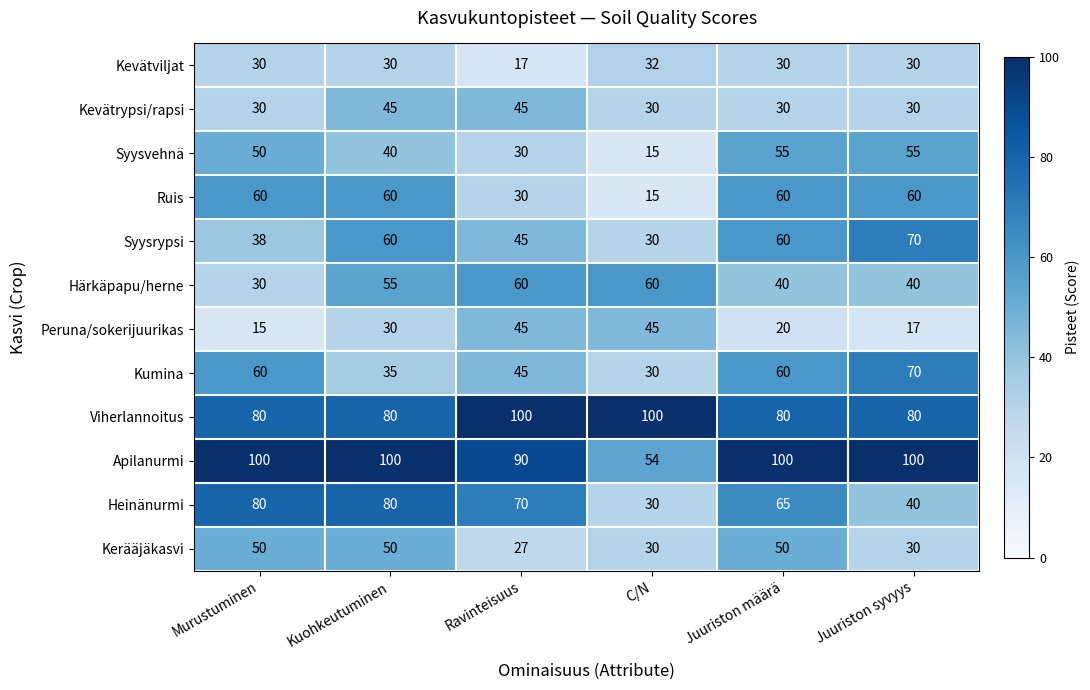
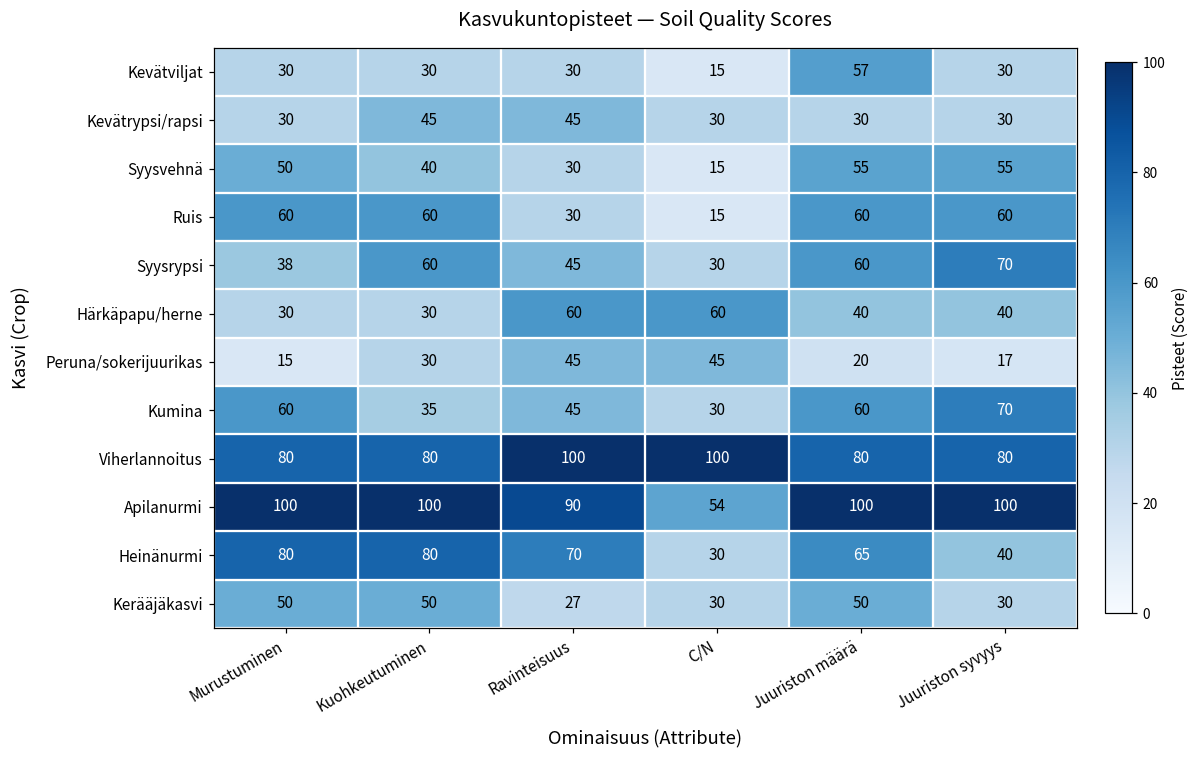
  {
    "Kevätviljat": {
      "Murustuminen": 30,
      "Kuohkeutuminen": 30,
-     "Ravinteisuus": 17,
-     "C/N": 32,
-     "Juuriston määrä": 30,
+     "Ravinteisuus": 30,
+     "C/N": 15,
+     "Juuriston määrä": 57,
      "Juuriston syvyys": 30
    },
    "Kevätrypsi/rapsi": {
      "Murustuminen": 30,
      "Kuohkeutuminen": 45,
      "Ravinteisuus": 45,
      "C/N": 30,
      "Juuriston määrä": 30,
      "Juuriston syvyys": 30
    },
    "Syysvehnä": {
      "Murustuminen": 50,
      "Kuohkeutuminen": 40,
      "Ravinteisuus": 30,
      "C/N": 15,
      "Juuriston määrä": 55,
      "Juuriston syvyys": 55
    },
    "Ruis": {
      "Murustuminen": 60,
      "Kuohkeutuminen": 60,
      "Ravinteisuus": 30,
      "C/N": 15,
      "Juuriston määrä": 60,
      "Juuriston syvyys": 60
    },
    "Syysrypsi": {
      "Murustuminen": 38,
      "Kuohkeutuminen": 60,
      "Ravinteisuus": 45,
      "C/N": 30,
      "Juuriston määrä": 60,
      "Juuriston syvyys": 70
    },
    "Härkäpapu/herne": {
      "Murustuminen": 30,
-     "Kuohkeutuminen": 55,
+     "Kuohkeutuminen": 30,
      "Ravinteisuus": 60,
      "C/N": 60,
      "Juuriston määrä": 40,
      "Juuriston syvyys": 40
    },
    "Peruna/sokerijuurikas": {
      "Murustuminen": 15,
      "Kuohkeutuminen": 30,
      "Ravinteisuus": 45,
      "C/N": 45,
      "Juuriston määrä": 20,
      "Juuriston syvyys": 17
    },
    "Kumina": {
      "Murustuminen": 60,
      "Kuohkeutuminen": 35,
      "Ravinteisuus": 45,
      "C/N": 30,
      "Juuriston määrä": 60,
      "Juuriston syvyys": 70
    },
    "Viherlannoitus": {
      "Murustuminen": 80,
      "Kuohkeutuminen": 80,
      "Ravinteisuus": 100,
      "C/N": 100,
      "Juuriston määrä": 80,
      "Juuriston syvyys": 80
    },
    "Apilanurmi": {
      "Murustuminen": 100,
      "Kuohkeutuminen": 100,
      "Ravinteisuus": 90,
      "C/N": 54,
      "Juuriston määrä": 100,
      "Juuriston syvyys": 100
    },
    "Heinänurmi": {
      "Murustuminen": 80,
      "Kuohkeutuminen": 80,
      "Ravinteisuus": 70,
      "C/N": 30,
      "Juuriston määrä": 65,
      "Juuriston syvyys": 40
    },
    "Kerääjäkasvi": {
      "Murustuminen": 50,
      "Kuohkeutuminen": 50,
      "Ravinteisuus": 27,
      "C/N": 30,
      "Juuriston määrä": 50,
      "Juuriston syvyys": 30
    }
  }
